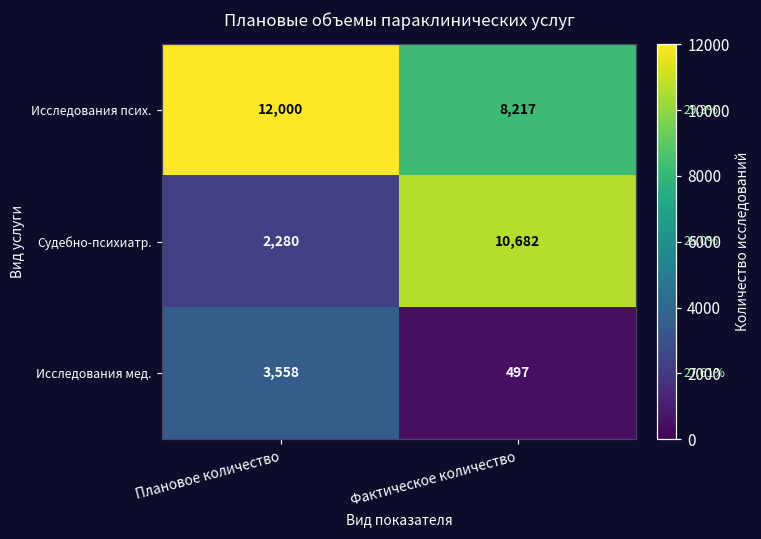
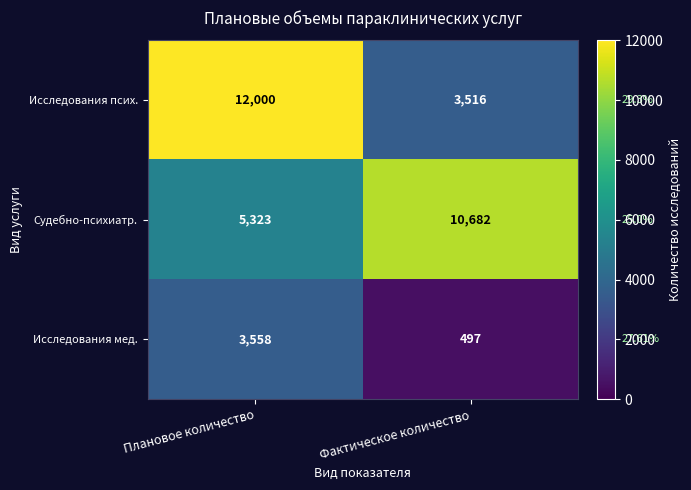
  {
    "Исследования псих.": {
      "Плановое количество": "12,000",
-     "Фактическое количество": "8,217"
+     "Фактическое количество": "3,516"
    },
    "Судебно-психиатр.": {
-     "Плановое количество": "2,280",
+     "Плановое количество": "5,323",
      "Фактическое количество": "10,682"
    },
    "Исследования мед.": {
      "Плановое количество": "3,558",
      "Фактическое количество": "497"
    }
  }
